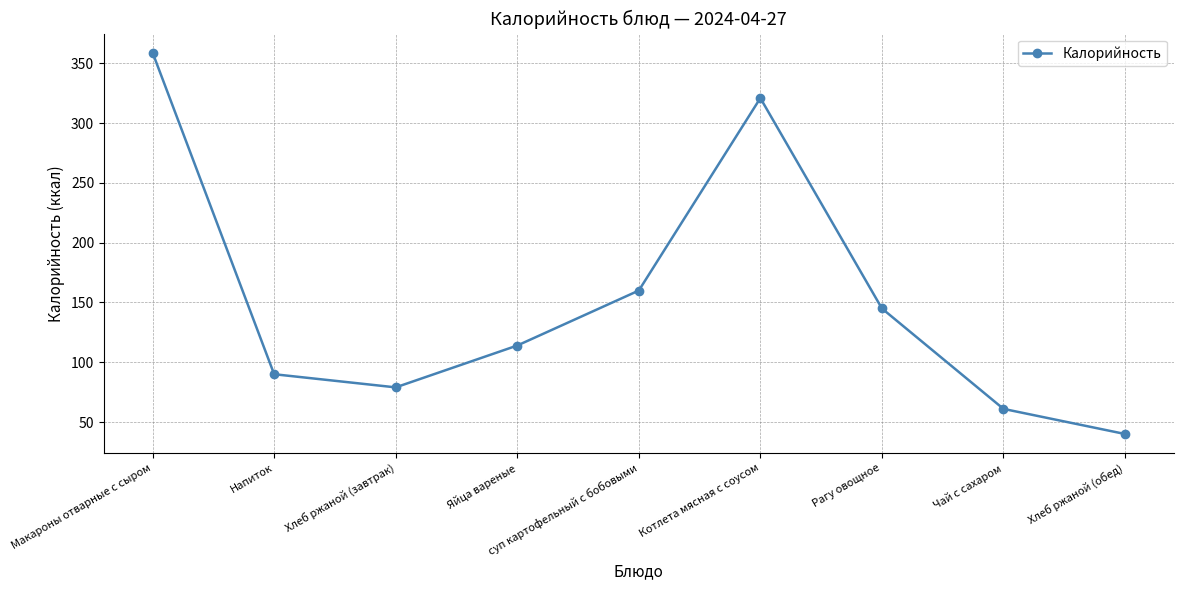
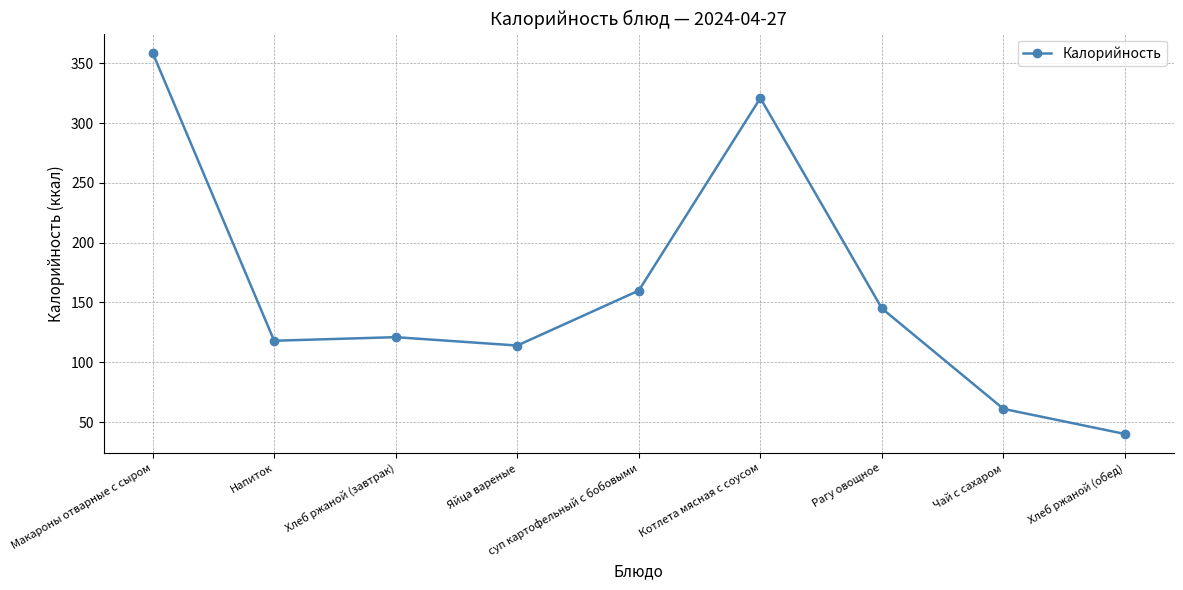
  {
    "Макароны отварные с сыром": 359,
-   "Напиток": 90,
-   "Хлеб ржаной (завтрак)": 79,
+   "Напиток": 118,
+   "Хлеб ржаной (завтрак)": 121,
    "Яйца вареные": 114,
    "суп картофельный с бобовыми": 160,
    "Котлета мясная с соусом": 321,
    "Рагу овощное": 145,
    "Чай с сахаром": 61,
    "Хлеб ржаной (обед)": 40
  }
